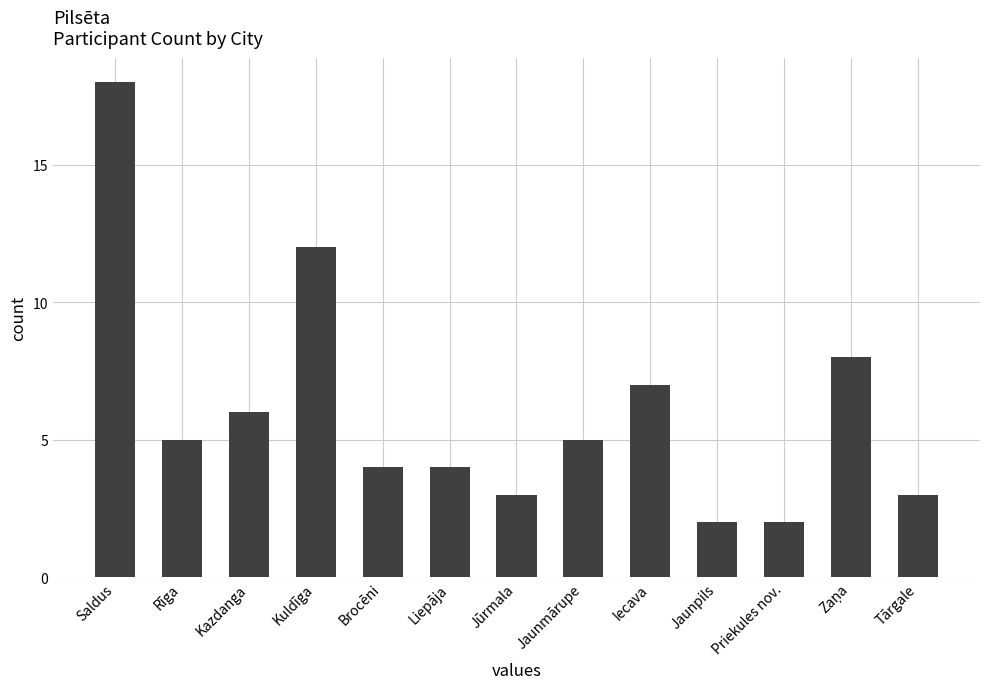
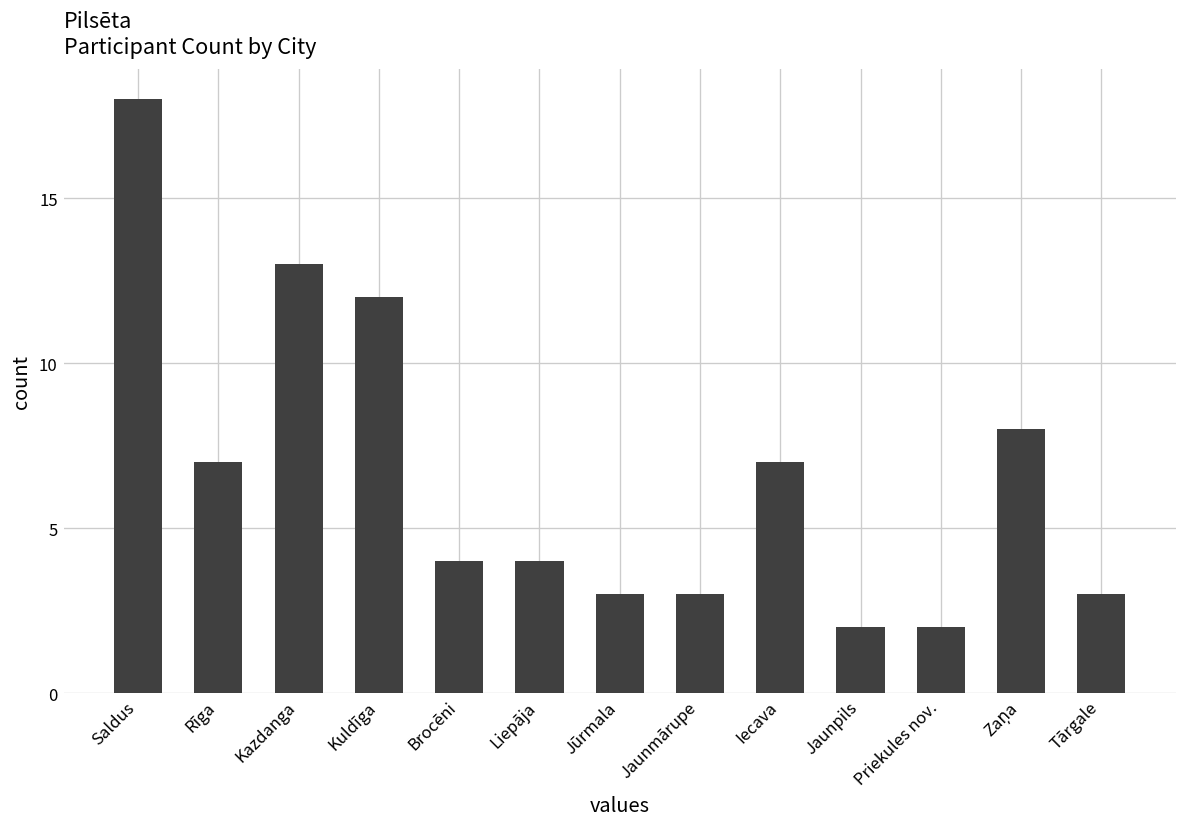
  {
    "Saldus": 18,
-   "Rīga": 5,
-   "Kazdanga": 6,
+   "Rīga": 7,
+   "Kazdanga": 13,
    "Kuldīga": 12,
    "Brocēni": 4,
    "Liepāja": 4,
    "Jūrmala": 3,
-   "Jaunmārupe": 5,
+   "Jaunmārupe": 3,
    "Iecava": 7,
    "Jaunpils": 2,
    "Priekules nov.": 2,
    "Zaņa": 8,
    "Tārgale": 3
  }
